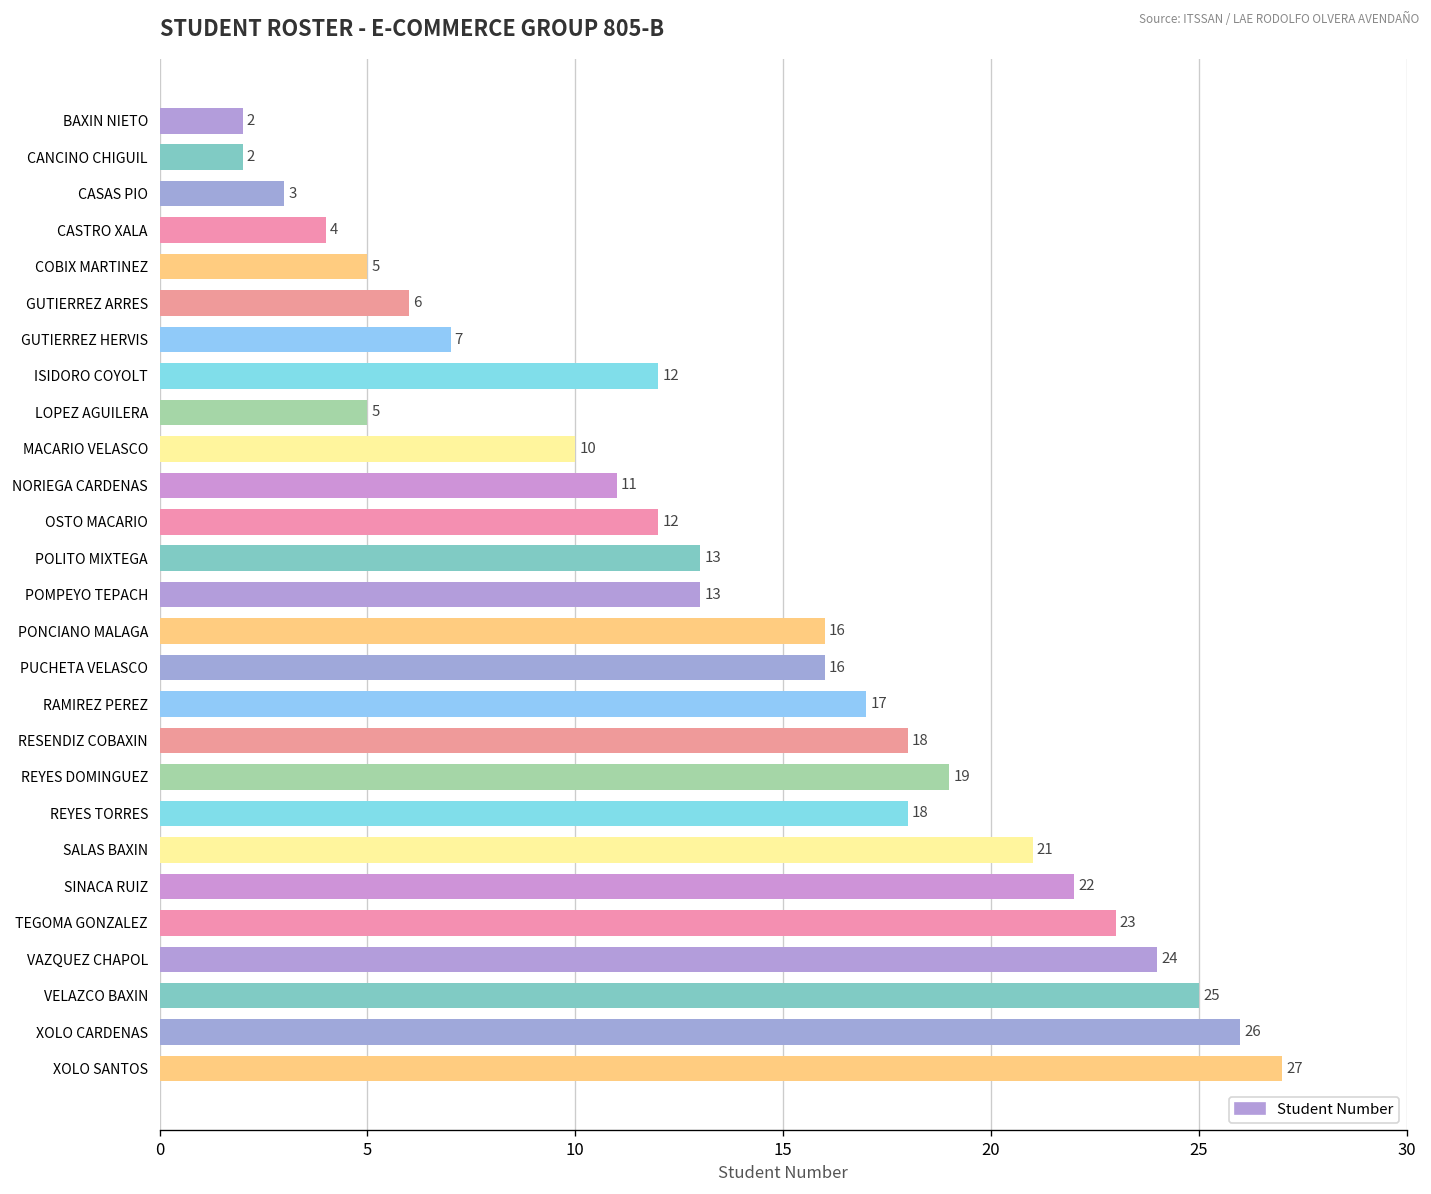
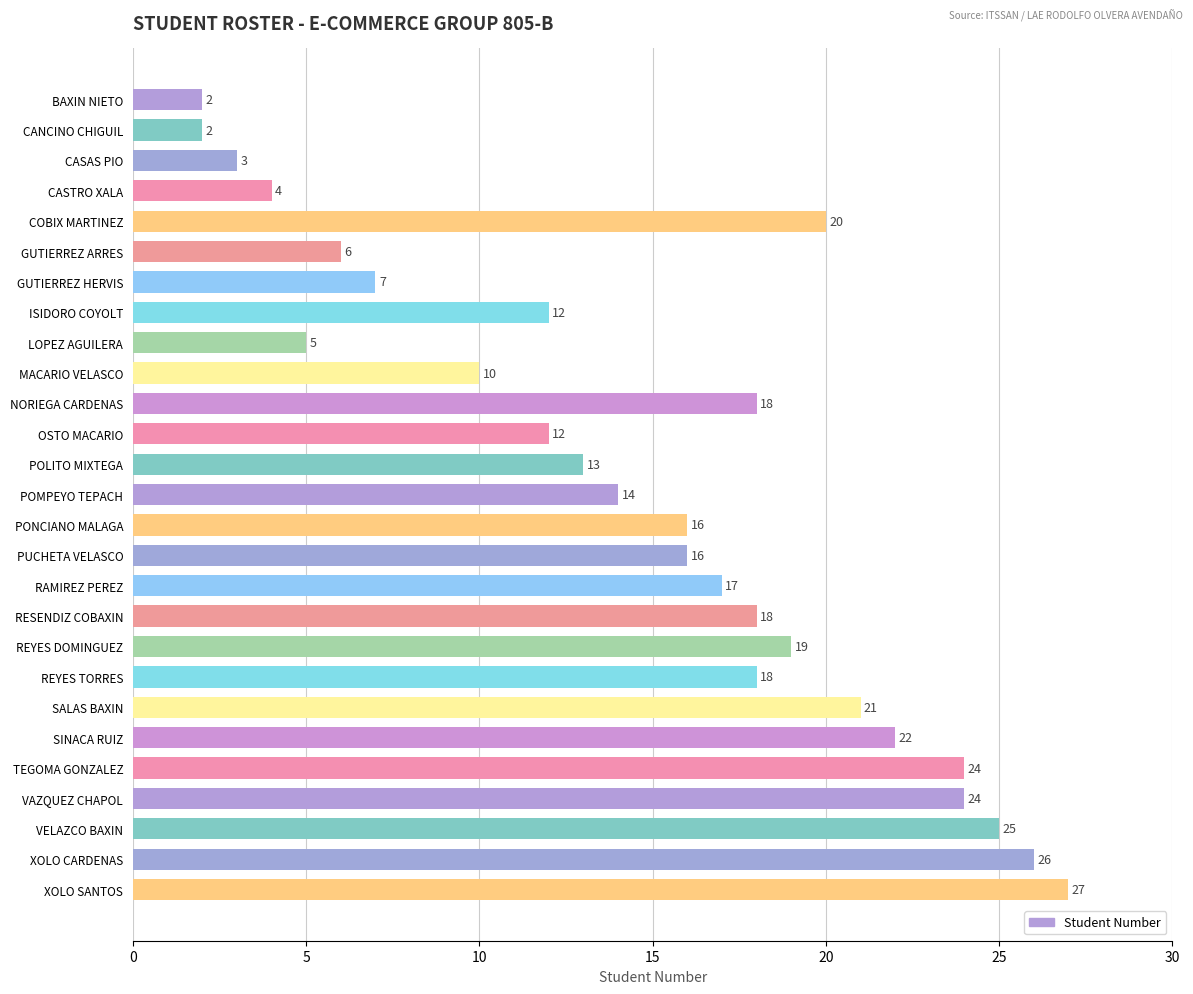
  {
    "BAXIN NIETO": 2,
    "CANCINO CHIGUIL": 2,
    "CASAS PIO": 3,
    "CASTRO XALA": 4,
-   "COBIX MARTINEZ": 5,
+   "COBIX MARTINEZ": 20,
    "GUTIERREZ ARRES": 6,
    "GUTIERREZ HERVIS": 7,
    "ISIDORO COYOLT": 12,
    "LOPEZ AGUILERA": 5,
    "MACARIO VELASCO": 10,
-   "NORIEGA CARDENAS": 11,
+   "NORIEGA CARDENAS": 18,
    "OSTO MACARIO": 12,
    "POLITO MIXTEGA": 13,
-   "POMPEYO TEPACH": 13,
+   "POMPEYO TEPACH": 14,
    "PONCIANO MALAGA": 16,
    "PUCHETA VELASCO": 16,
    "RAMIREZ PEREZ": 17,
    "RESENDIZ COBAXIN": 18,
    "REYES DOMINGUEZ": 19,
    "REYES TORRES": 18,
    "SALAS BAXIN": 21,
    "SINACA RUIZ": 22,
-   "TEGOMA GONZALEZ": 23,
+   "TEGOMA GONZALEZ": 24,
    "VAZQUEZ CHAPOL": 24,
    "VELAZCO BAXIN": 25,
    "XOLO CARDENAS": 26,
    "XOLO SANTOS": 27
  }
